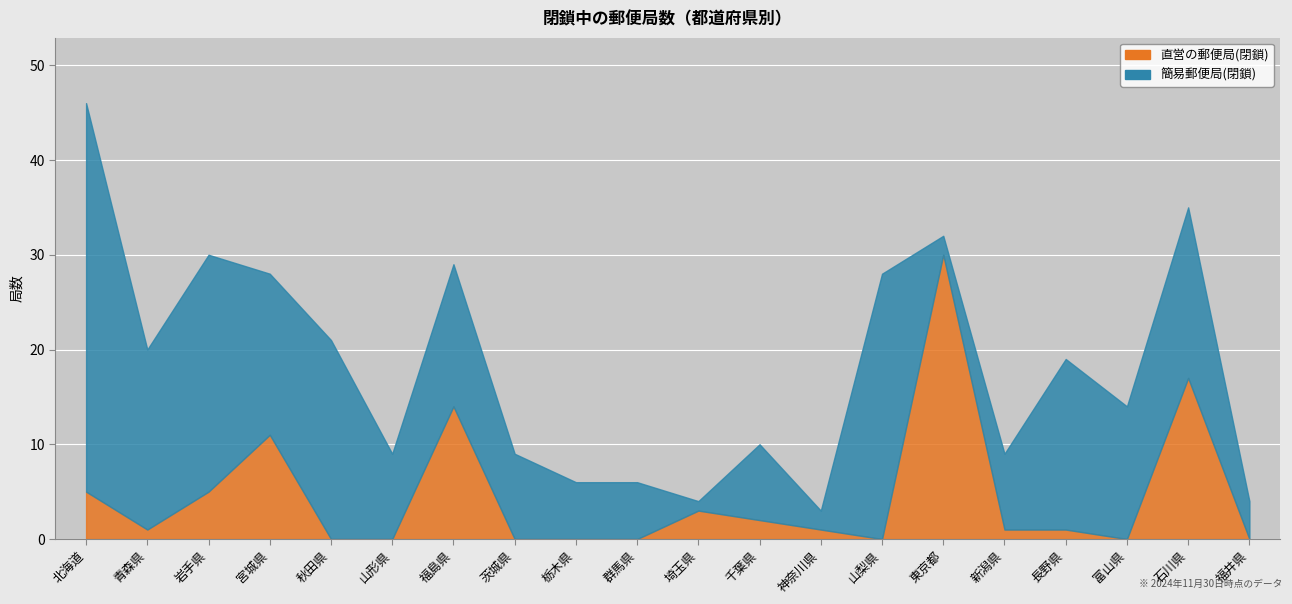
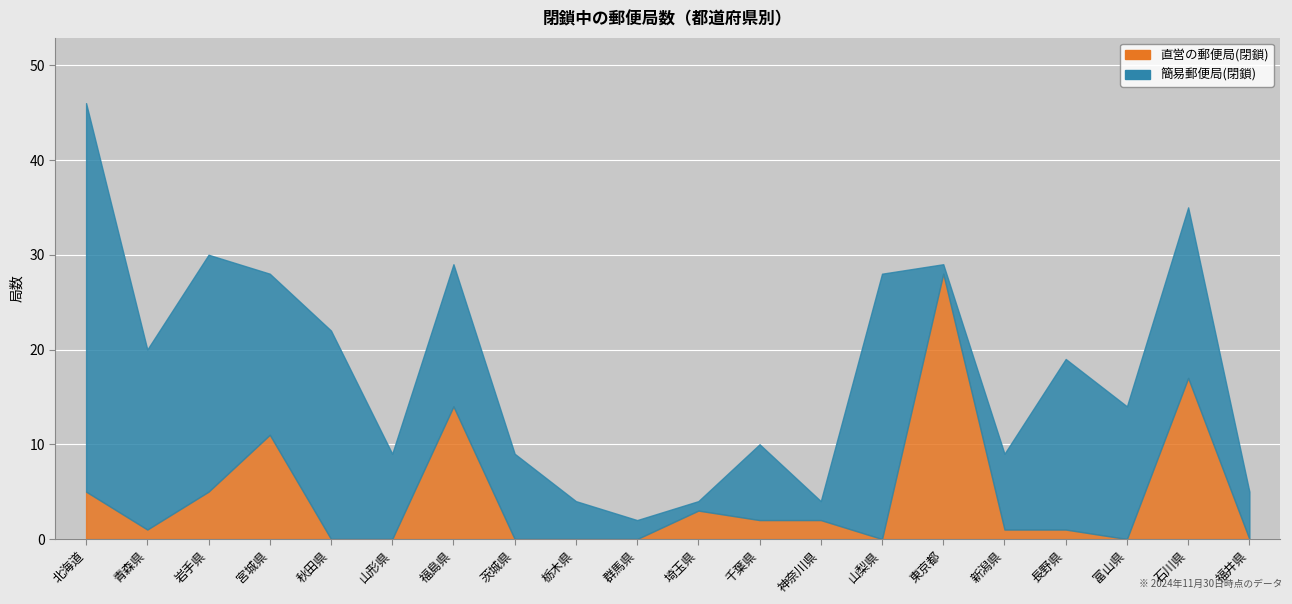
  {
    "直営の郵便局(閉鎖)": {
      "北海道": 5,
      "青森県": 1,
      "岩手県": 5,
      "宮城県": 11,
      "秋田県": 0,
      "山形県": 0,
      "福島県": 14,
      "茨城県": 0,
      "栃木県": 0,
      "群馬県": 0,
      "埼玉県": 3,
      "千葉県": 2,
-     "神奈川県": 1,
+     "神奈川県": 2,
      "山梨県": 0,
-     "東京都": 30,
+     "東京都": 28,
      "新潟県": 1,
      "長野県": 1,
      "富山県": 0,
      "石川県": 17,
      "福井県": 0
    },
    "簡易郵便局(閉鎖)": {
      "北海道": 41,
      "青森県": 19,
      "岩手県": 25,
      "宮城県": 17,
-     "秋田県": 21,
+     "秋田県": 22,
      "山形県": 9,
      "福島県": 15,
      "茨城県": 9,
-     "栃木県": 6,
-     "群馬県": 6,
+     "栃木県": 4,
+     "群馬県": 2,
      "埼玉県": 1,
      "千葉県": 8,
      "神奈川県": 2,
      "山梨県": 28,
-     "東京都": 2,
+     "東京都": 1,
      "新潟県": 8,
      "長野県": 18,
      "富山県": 14,
      "石川県": 18,
-     "福井県": 4
+     "福井県": 5
    }
  }
